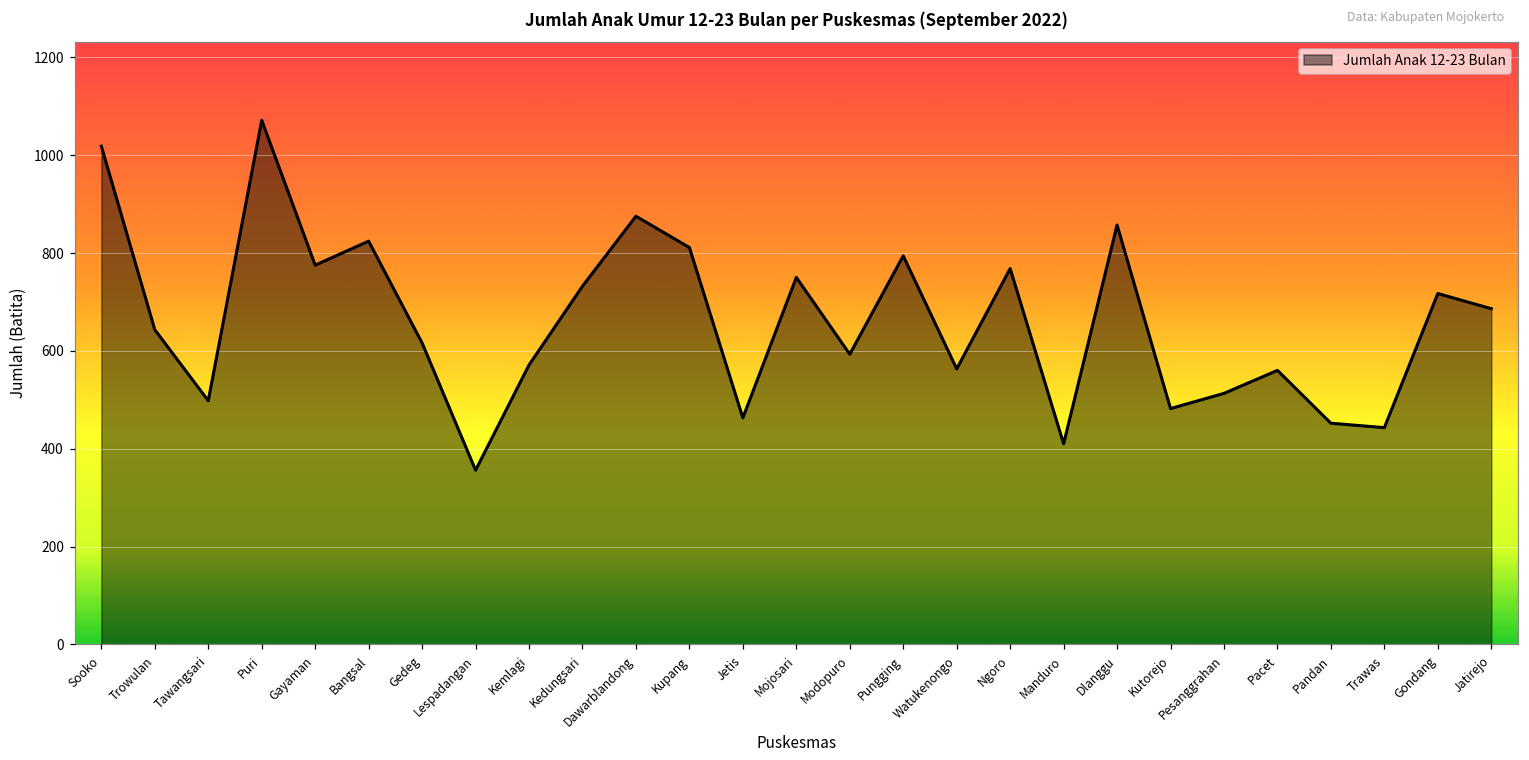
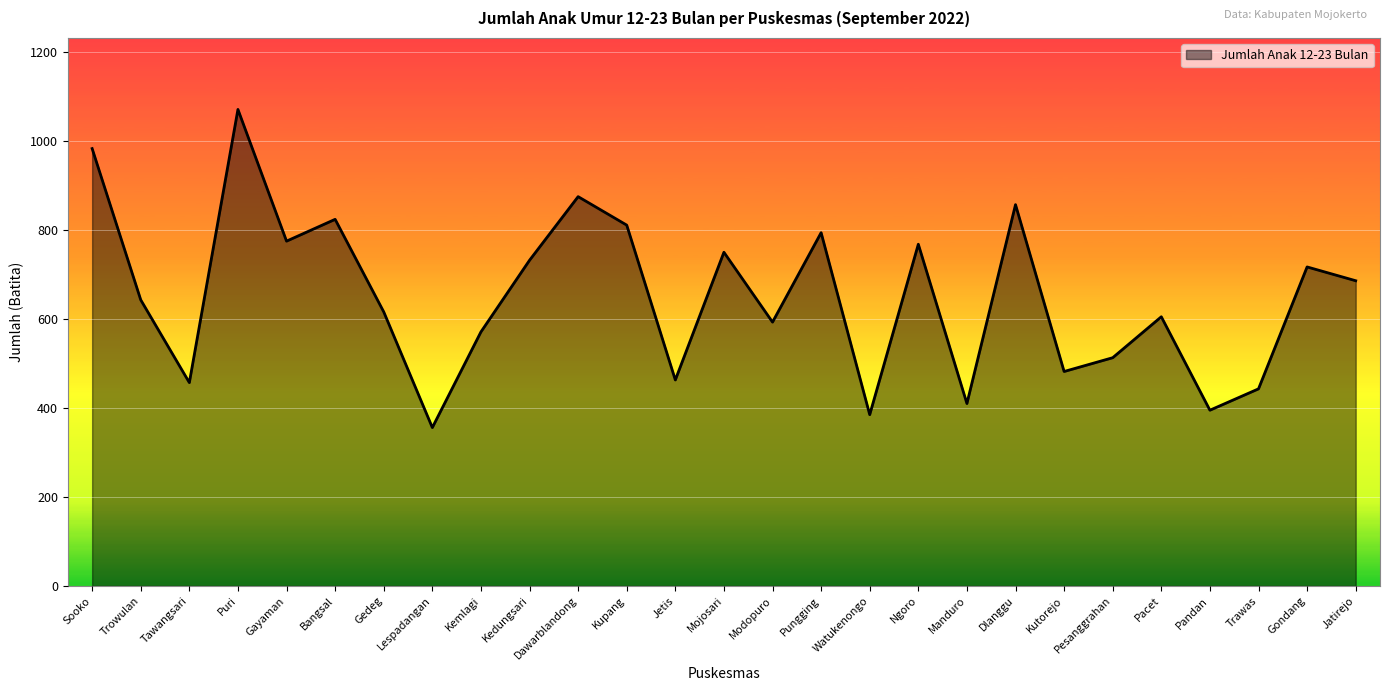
  {
-   "Sooko": 1020,
+   "Sooko": 980,
    "Trowulan": 640,
-   "Tawangsari": 500,
+   "Tawangsari": 460,
    "Puri": 1070,
    "Gayaman": 780,
    "Bangsal": 820,
    "Gedeg": 620,
    "Lespadangan": 360,
    "Kemlagi": 570,
    "Kedungsari": 730,
    "Dawarblandong": 880,
    "Kupang": 810,
    "Jetis": 460,
    "Mojosari": 750,
    "Modopuro": 590,
    "Pungging": 790,
-   "Watukenongo": 560,
+   "Watukenongo": 390,
    "Ngoro": 770,
    "Manduro": 410,
    "Dlanggu": 860,
    "Kutorejo": 480,
    "Pesanggrahan": 510,
-   "Pacet": 560,
-   "Pandan": 450,
+   "Pacet": 610,
+   "Pandan": 400,
    "Trawas": 440,
    "Gondang": 720,
    "Jatirejo": 690
  }
